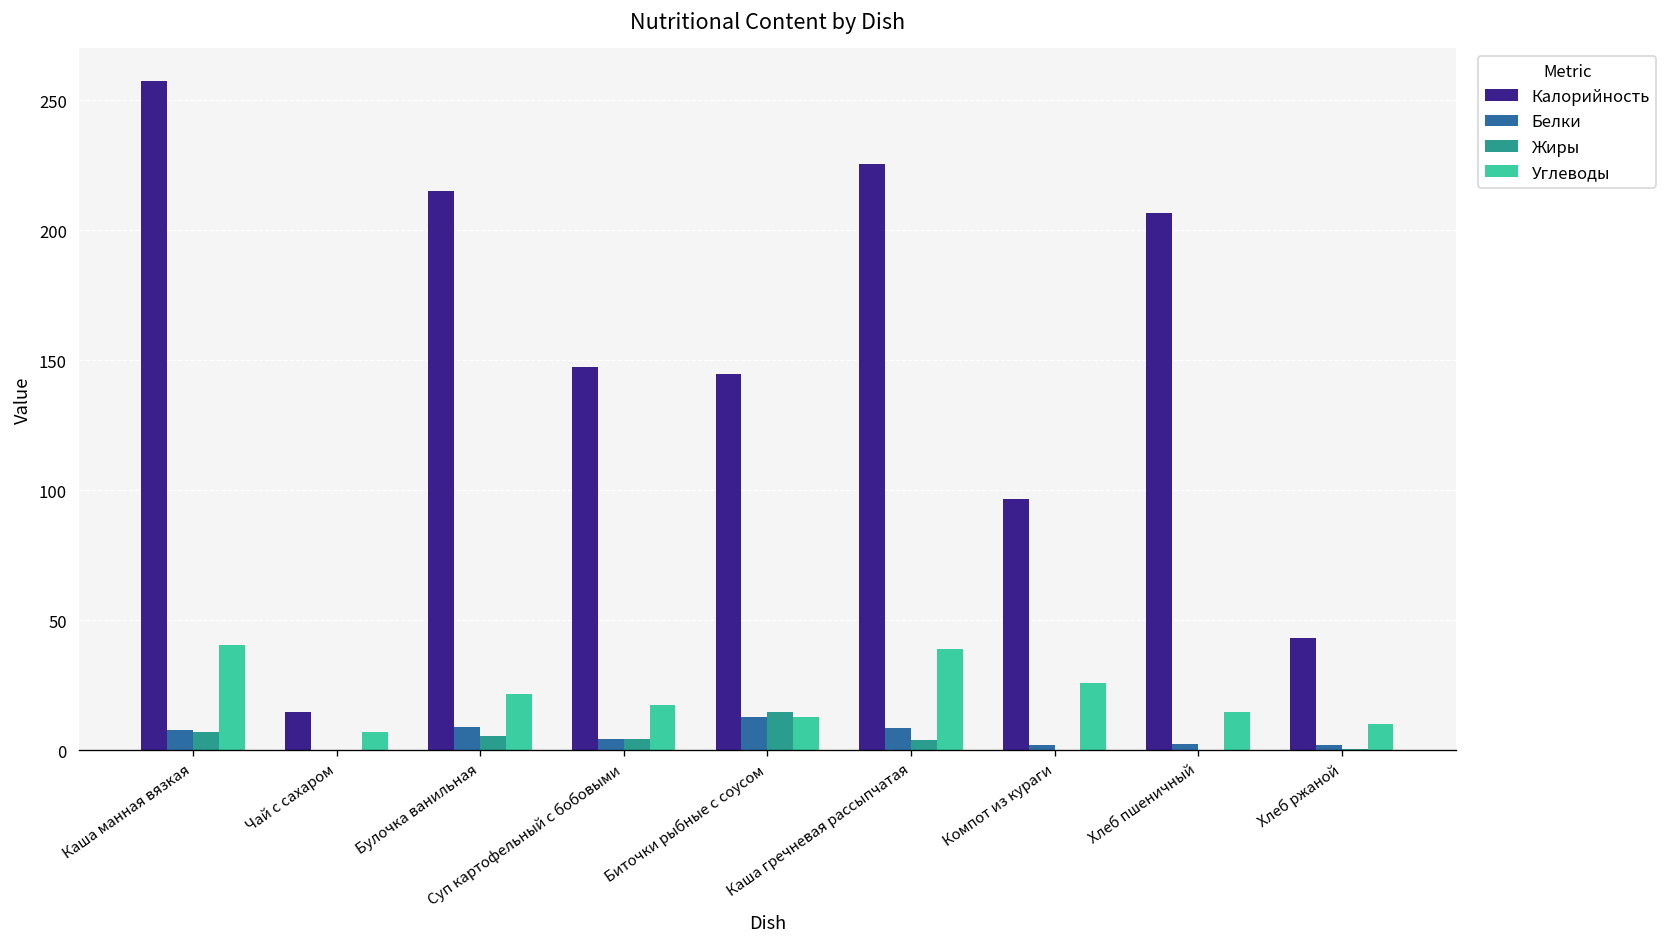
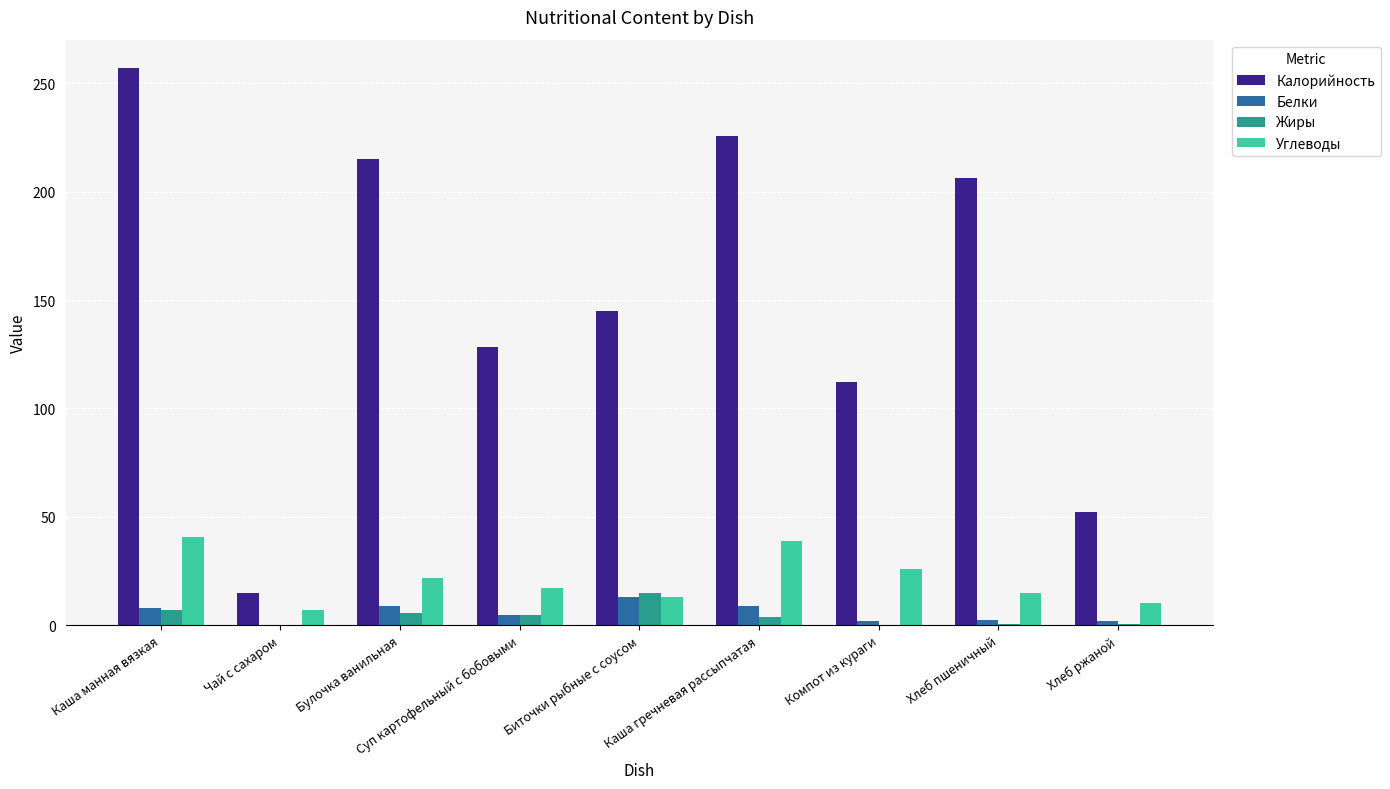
  {
    "Калорийность": {
      "Каша манная вязкая": 257,
      "Чай с сахаром": 15,
      "Булочка ванильная": 215,
-     "Суп картофельный с бобовыми": 147,
+     "Суп картофельный с бобовыми": 128,
      "Биточки рыбные с соусом": 145,
      "Каша гречневая рассыпчатая": 226,
-     "Компот из кураги": 97,
+     "Компот из кураги": 112,
      "Хлеб пшеничный": 207,
-     "Хлеб ржаной": 43
+     "Хлеб ржаной": 52
    }
  }
